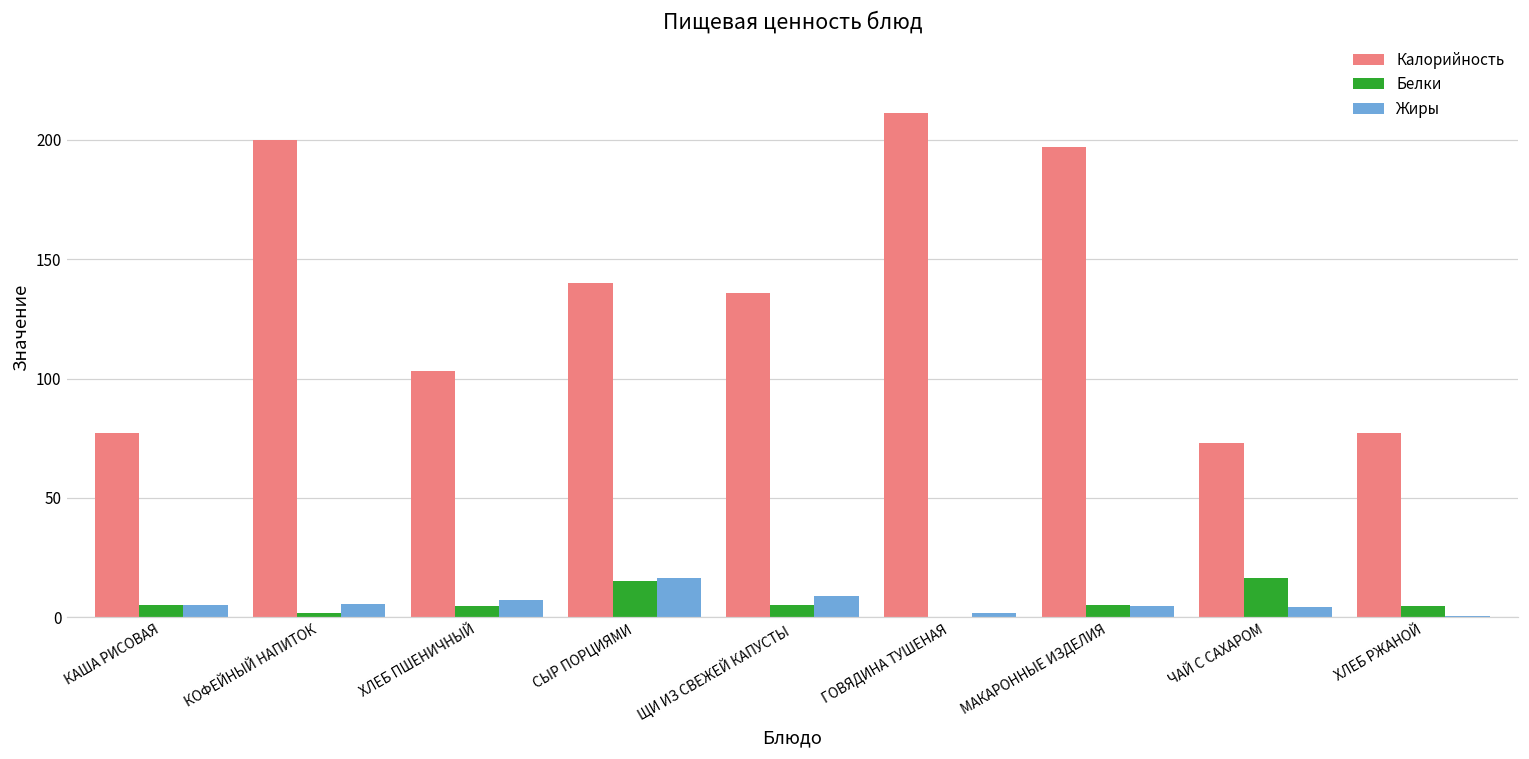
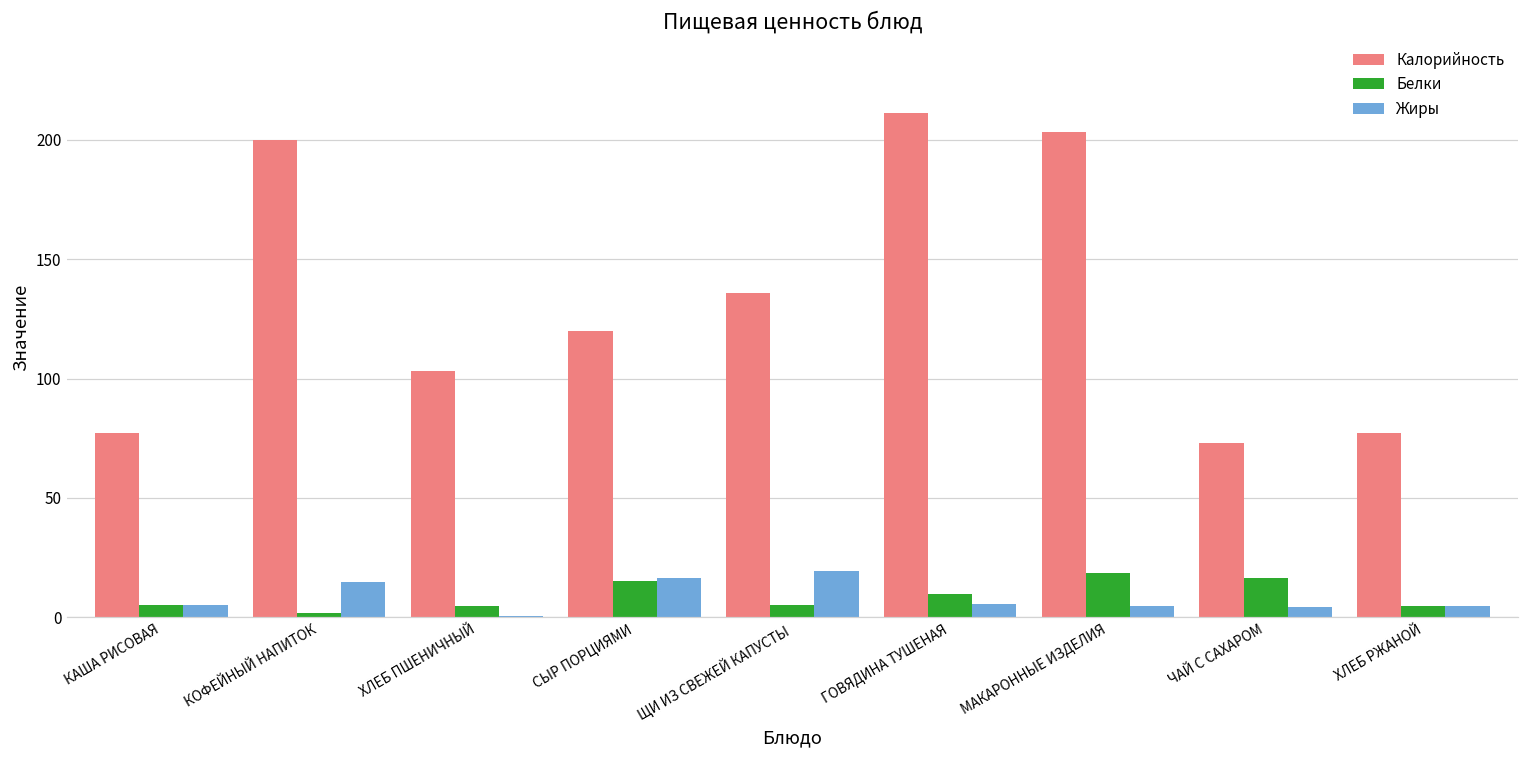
  {
    "Калорийность": {
      "КАША РИСОВАЯ": 77,
      "КОФЕЙНЫЙ НАПИТОК": 200,
      "ХЛЕБ ПШЕНИЧНЫЙ": 103,
-     "СЫР ПОРЦИЯМИ": 140,
+     "СЫР ПОРЦИЯМИ": 120,
      "ЩИ ИЗ СВЕЖЕЙ КАПУСТЫ": 136,
      "ГОВЯДИНА ТУШЕНАЯ": 211,
-     "МАКАРОННЫЕ ИЗДЕЛИЯ": 197,
+     "МАКАРОННЫЕ ИЗДЕЛИЯ": 203,
      "ЧАЙ С САХАРОМ": 73,
      "ХЛЕБ РЖАНОЙ": 77
    },
    "Белки": {
      "КАША РИСОВАЯ": 5,
      "КОФЕЙНЫЙ НАПИТОК": 2,
      "ХЛЕБ ПШЕНИЧНЫЙ": 5,
      "СЫР ПОРЦИЯМИ": 15,
      "ЩИ ИЗ СВЕЖЕЙ КАПУСТЫ": 5,
-     "ГОВЯДИНА ТУШЕНАЯ": 0,
-     "МАКАРОННЫЕ ИЗДЕЛИЯ": 5,
+     "ГОВЯДИНА ТУШЕНАЯ": 10,
+     "МАКАРОННЫЕ ИЗДЕЛИЯ": 19,
      "ЧАЙ С САХАРОМ": 16,
      "ХЛЕБ РЖАНОЙ": 5
    },
    "Жиры": {
      "КАША РИСОВАЯ": 5,
-     "КОФЕЙНЫЙ НАПИТОК": 6,
-     "ХЛЕБ ПШЕНИЧНЫЙ": 7,
+     "КОФЕЙНЫЙ НАПИТОК": 15,
+     "ХЛЕБ ПШЕНИЧНЫЙ": 1,
      "СЫР ПОРЦИЯМИ": 16,
-     "ЩИ ИЗ СВЕЖЕЙ КАПУСТЫ": 9,
-     "ГОВЯДИНА ТУШЕНАЯ": 2,
+     "ЩИ ИЗ СВЕЖЕЙ КАПУСТЫ": 20,
+     "ГОВЯДИНА ТУШЕНАЯ": 6,
      "МАКАРОННЫЕ ИЗДЕЛИЯ": 5,
      "ЧАЙ С САХАРОМ": 4,
-     "ХЛЕБ РЖАНОЙ": 0
+     "ХЛЕБ РЖАНОЙ": 5
    }
  }
